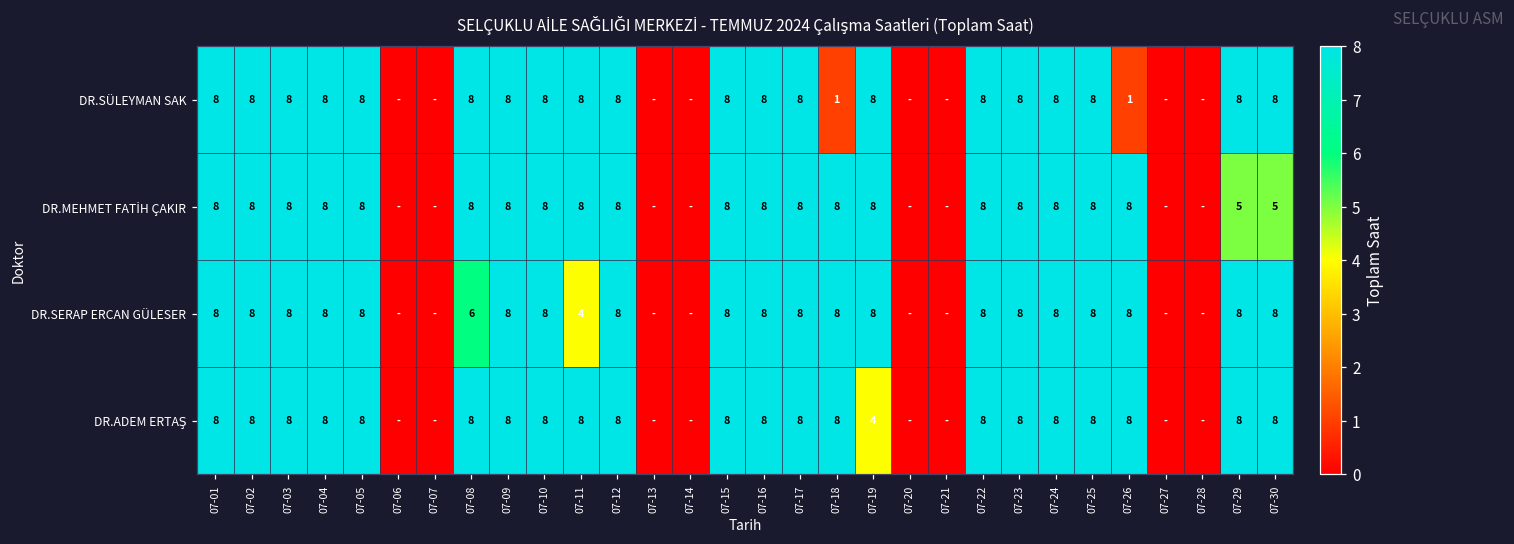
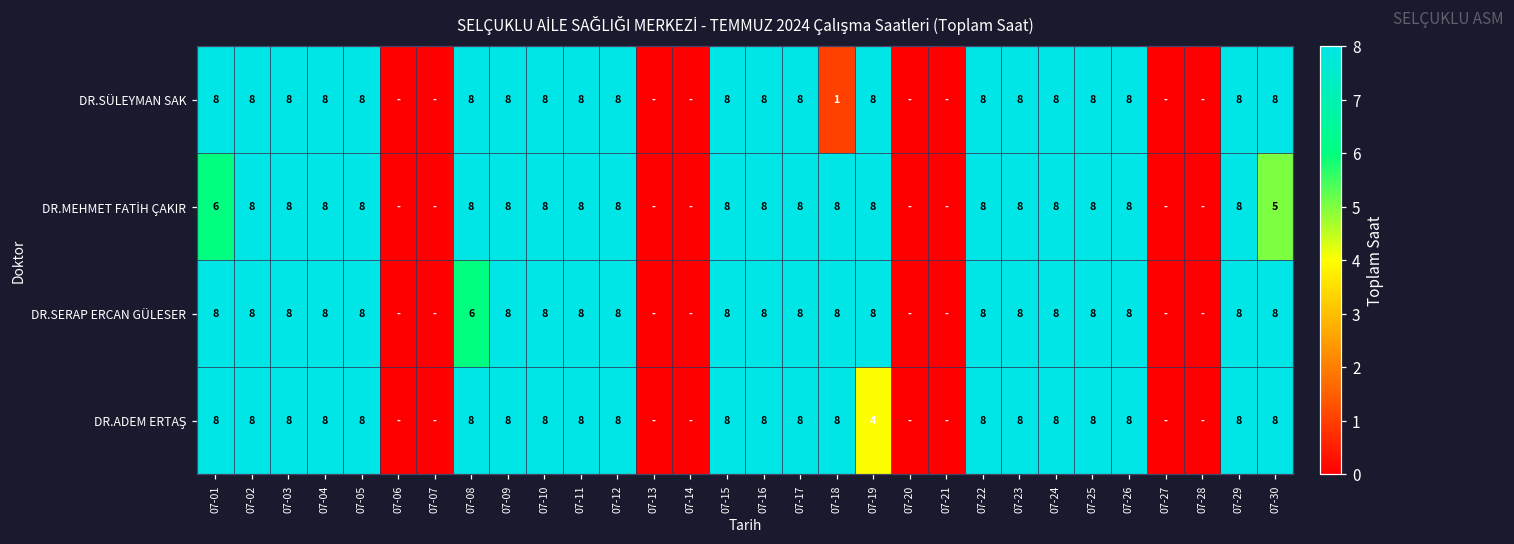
  {
    "DR.SÜLEYMAN SAK": {
      "07-01": 8,
      "07-02": 8,
      "07-03": 8,
      "07-04": 8,
      "07-05": 8,
      "07-08": 8,
      "07-09": 8,
      "07-10": 8,
      "07-11": 8,
      "07-12": 8,
      "07-15": 8,
      "07-16": 8,
      "07-17": 8,
      "07-18": 1,
      "07-19": 8,
      "07-22": 8,
      "07-23": 8,
      "07-24": 8,
      "07-25": 8,
-     "07-26": 1,
+     "07-26": 8,
      "07-29": 8,
      "07-30": 8
    },
    "DR.MEHMET FATİH ÇAKIR": {
-     "07-01": 8,
+     "07-01": 6,
      "07-02": 8,
      "07-03": 8,
      "07-04": 8,
      "07-05": 8,
      "07-08": 8,
      "07-09": 8,
      "07-10": 8,
      "07-11": 8,
      "07-12": 8,
      "07-15": 8,
      "07-16": 8,
      "07-17": 8,
      "07-18": 8,
      "07-19": 8,
      "07-22": 8,
      "07-23": 8,
      "07-24": 8,
      "07-25": 8,
      "07-26": 8,
-     "07-29": 5,
+     "07-29": 8,
      "07-30": 5
    },
    "DR.SERAP ERCAN GÜLESER": {
      "07-01": 8,
      "07-02": 8,
      "07-03": 8,
      "07-04": 8,
      "07-05": 8,
      "07-08": 6,
      "07-09": 8,
      "07-10": 8,
-     "07-11": 4,
+     "07-11": 8,
      "07-12": 8,
      "07-15": 8,
      "07-16": 8,
      "07-17": 8,
      "07-18": 8,
      "07-19": 8,
      "07-22": 8,
      "07-23": 8,
      "07-24": 8,
      "07-25": 8,
      "07-26": 8,
      "07-29": 8,
      "07-30": 8
    },
    "DR.ADEM ERTAŞ": {
      "07-01": 8,
      "07-02": 8,
      "07-03": 8,
      "07-04": 8,
      "07-05": 8,
      "07-08": 8,
      "07-09": 8,
      "07-10": 8,
      "07-11": 8,
      "07-12": 8,
      "07-15": 8,
      "07-16": 8,
      "07-17": 8,
      "07-18": 8,
      "07-19": 4,
      "07-22": 8,
      "07-23": 8,
      "07-24": 8,
      "07-25": 8,
      "07-26": 8,
      "07-29": 8,
      "07-30": 8
    }
  }
